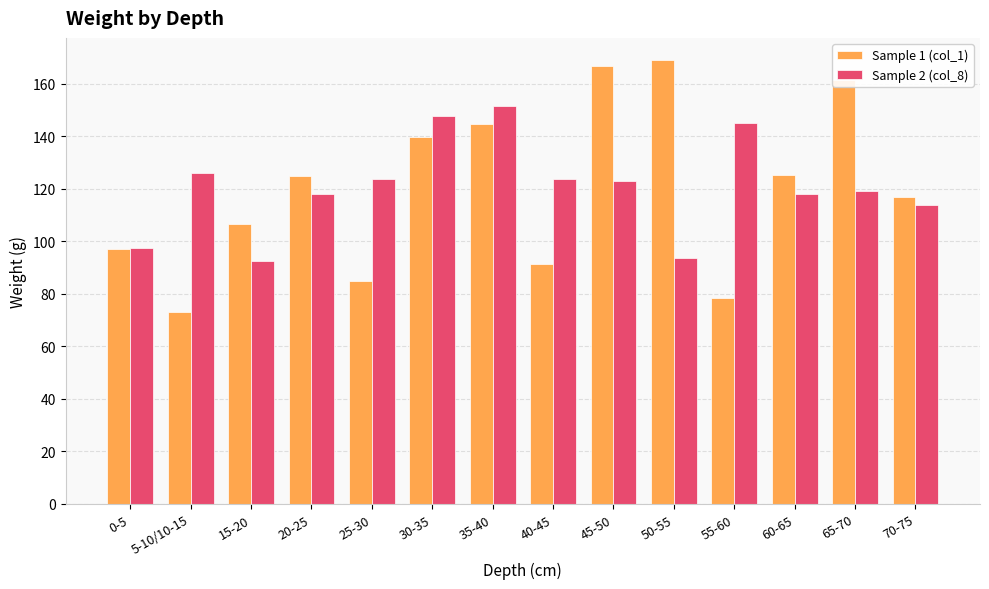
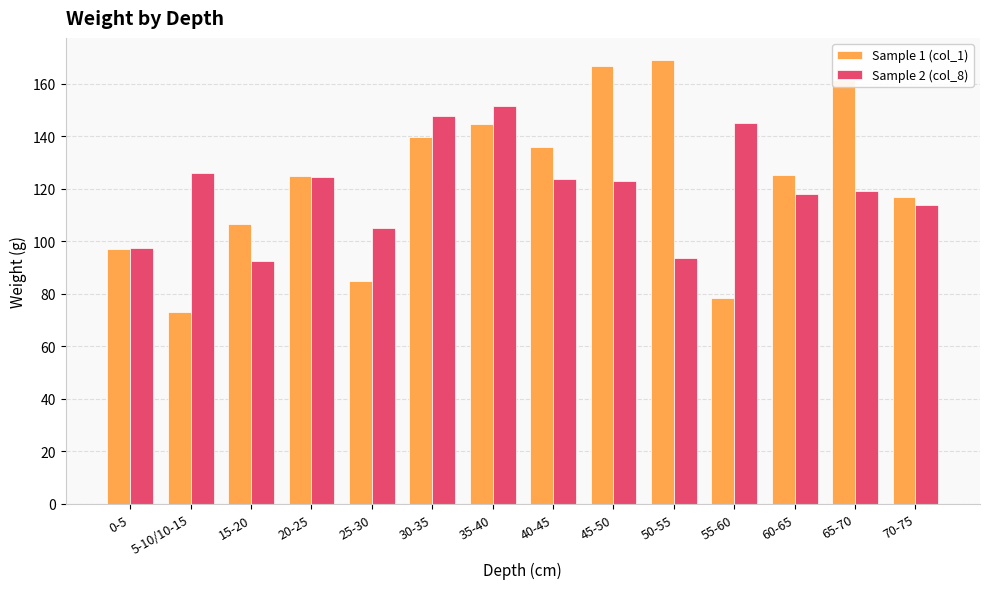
  {
    "Sample 1 (col_1)": {
      "0-5": 97,
      "5-10/10-15": 73,
      "15-20": 106,
      "20-25": 125,
      "25-30": 85,
      "30-35": 140,
      "35-40": 144,
-     "40-45": 91,
+     "40-45": 136,
      "45-50": 167,
      "50-55": 169,
      "55-60": 78,
      "60-65": 125,
      "70-75": 117
    },
    "Sample 2 (col_8)": {
      "0-5": 98,
      "5-10/10-15": 126,
      "15-20": 93,
-     "20-25": 118,
-     "25-30": 124,
+     "20-25": 124,
+     "25-30": 105,
      "30-35": 148,
      "35-40": 151,
      "40-45": 124,
      "45-50": 123,
      "50-55": 94,
      "55-60": 145,
      "60-65": 118,
      "65-70": 119,
      "70-75": 114
    }
  }
